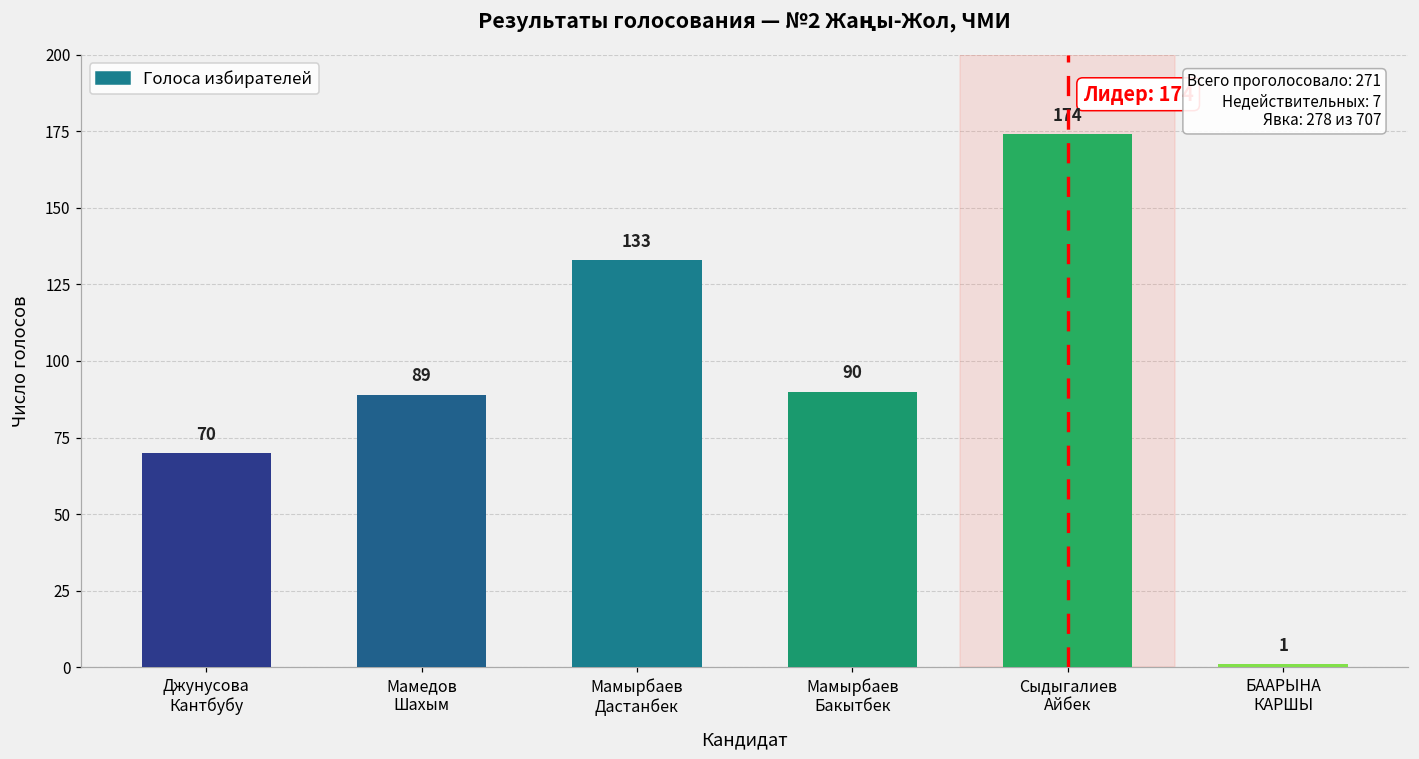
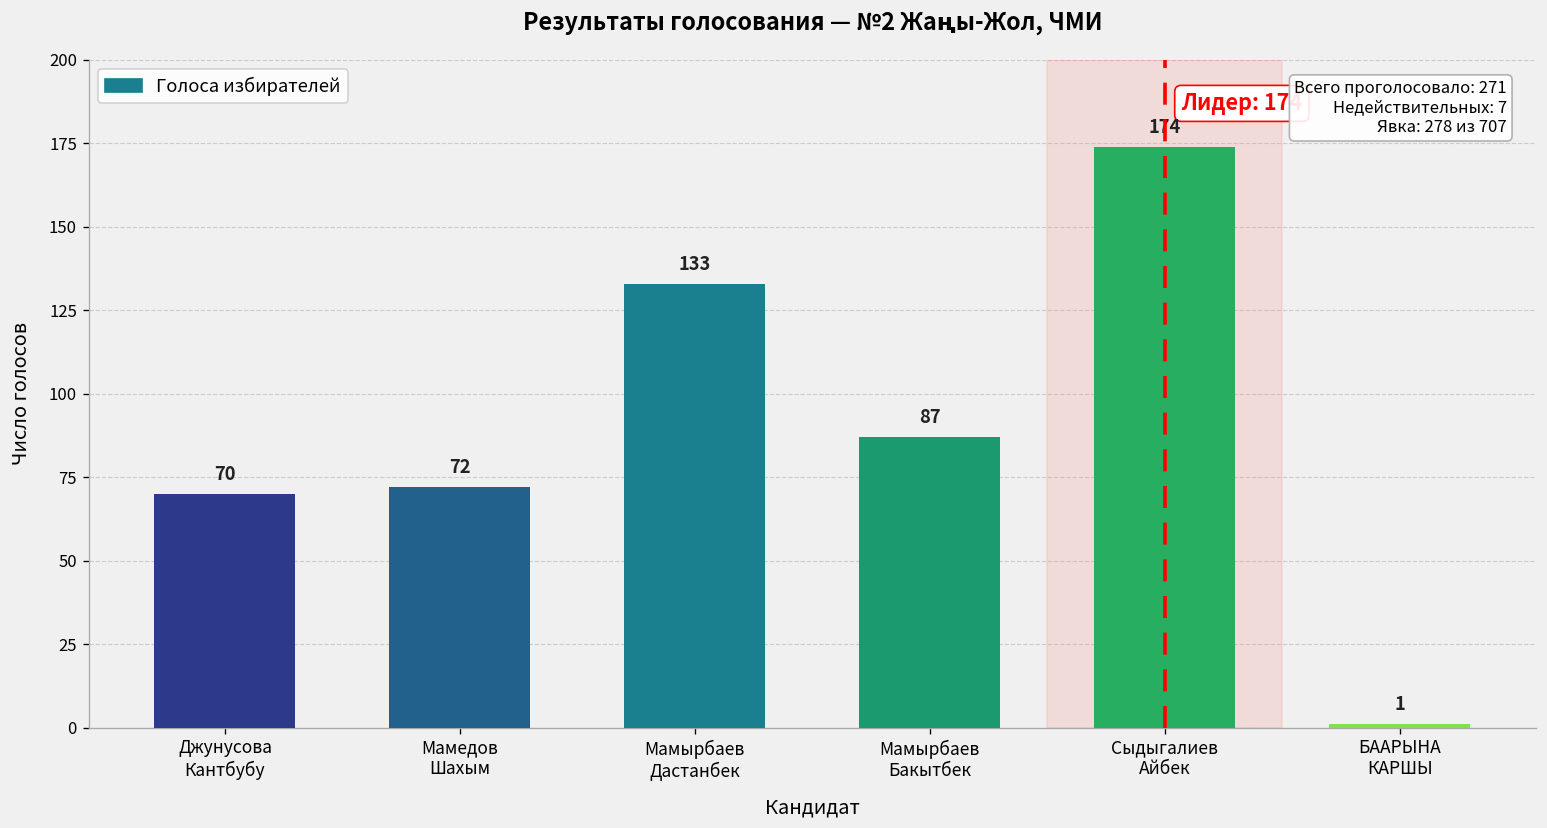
  {
    "Джунусова Кантбубу": 70,
-   "Мамедов Шахым": 89,
+   "Мамедов Шахым": 72,
    "Мамырбаев Дастанбек": 133,
-   "Мамырбаев Бакытбек": 90,
+   "Мамырбаев Бакытбек": 87,
    "БААРЫНА КАРШЫ": 1
  }
